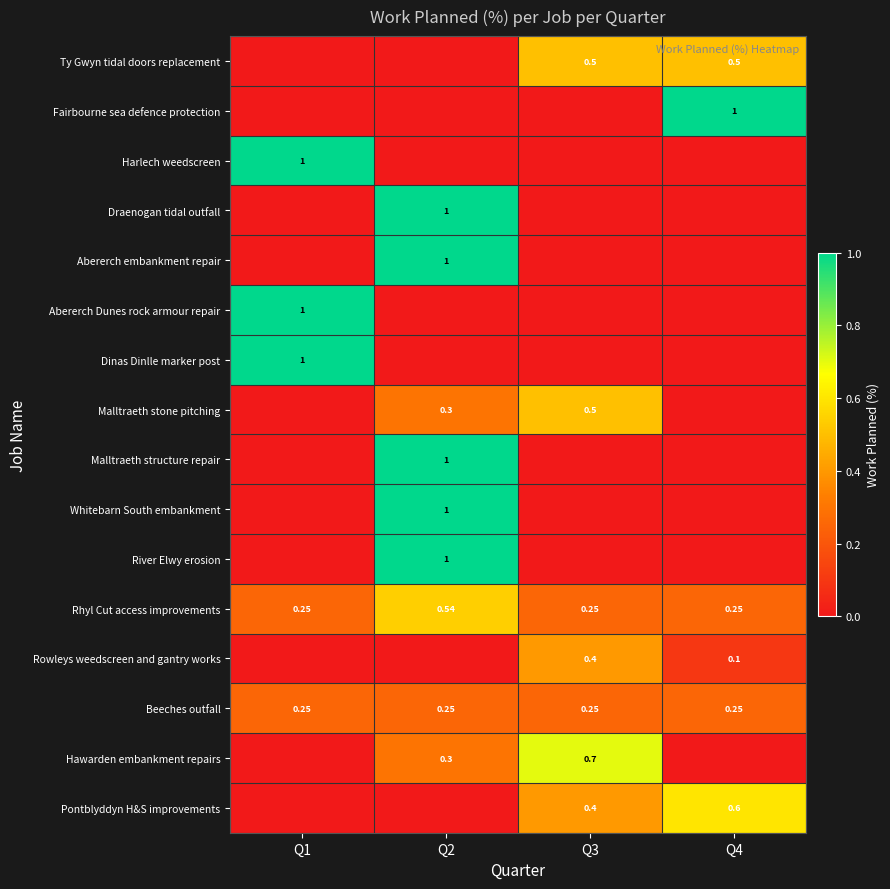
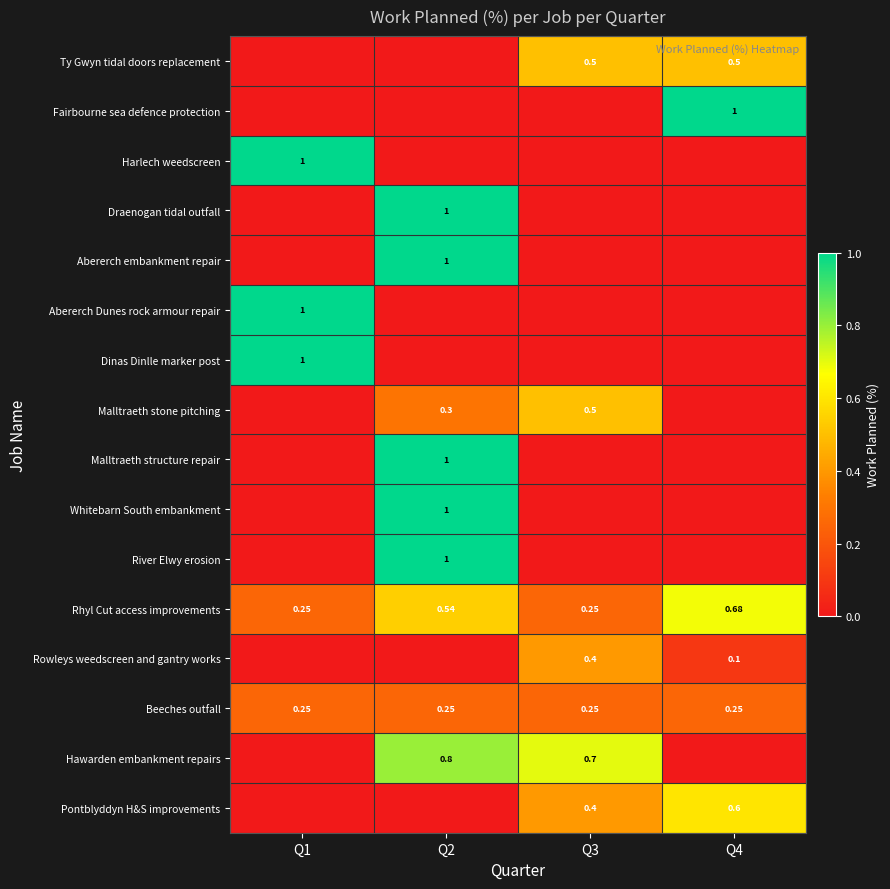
  {
    "Ty Gwyn tidal doors replacement": {
      "Q3": 0.5
    },
    "Fairbourne sea defence protection": {
      "Q4": 1
    },
    "Harlech weedscreen": {
      "Q1": 1
    },
    "Draenogan tidal outfall": {
      "Q2": 1
    },
    "Abererch embankment repair": {
      "Q2": 1
    },
    "Abererch Dunes rock armour repair": {
      "Q1": 1
    },
    "Dinas Dinlle marker post": {
      "Q1": 1
    },
    "Malltraeth stone pitching": {
      "Q2": 0.3,
      "Q3": 0.5
    },
    "Malltraeth structure repair": {
      "Q2": 1
    },
    "Whitebarn South embankment": {
      "Q2": 1
    },
    "River Elwy erosion": {
      "Q2": 1
    },
    "Rhyl Cut access improvements": {
      "Q1": 0.25,
      "Q2": 0.54,
      "Q3": 0.25,
-     "Q4": 0.25
+     "Q4": 0.68
    },
    "Rowleys weedscreen and gantry works": {
      "Q3": 0.4,
      "Q4": 0.1
    },
    "Beeches outfall": {
      "Q1": 0.25,
      "Q2": 0.25,
      "Q3": 0.25,
      "Q4": 0.25
    },
    "Hawarden embankment repairs": {
-     "Q2": 0.3,
+     "Q2": 0.8,
      "Q3": 0.7
    },
    "Pontblyddyn H&S improvements": {
      "Q3": 0.4,
      "Q4": 0.6
    }
  }
